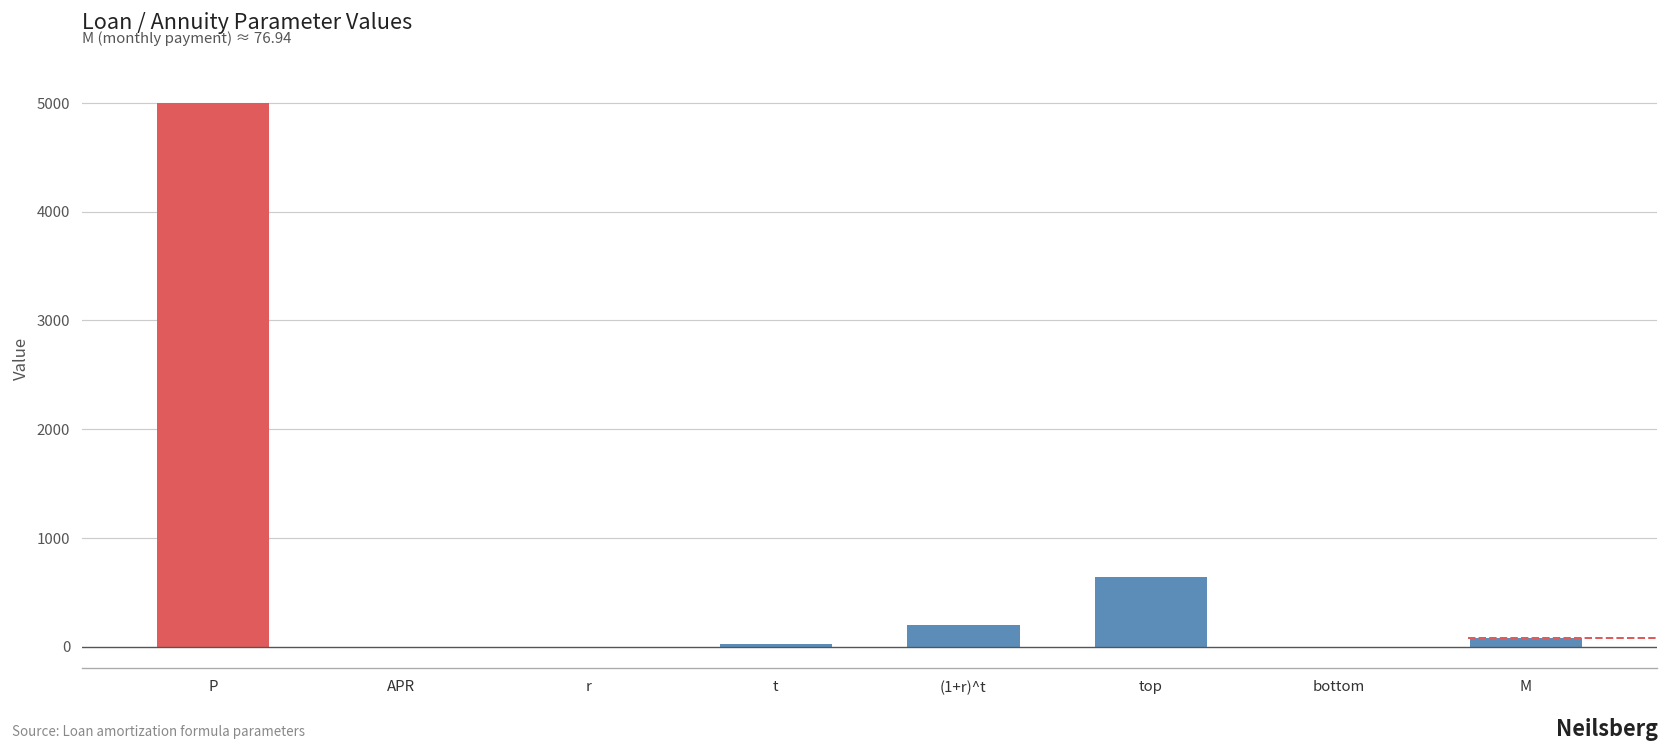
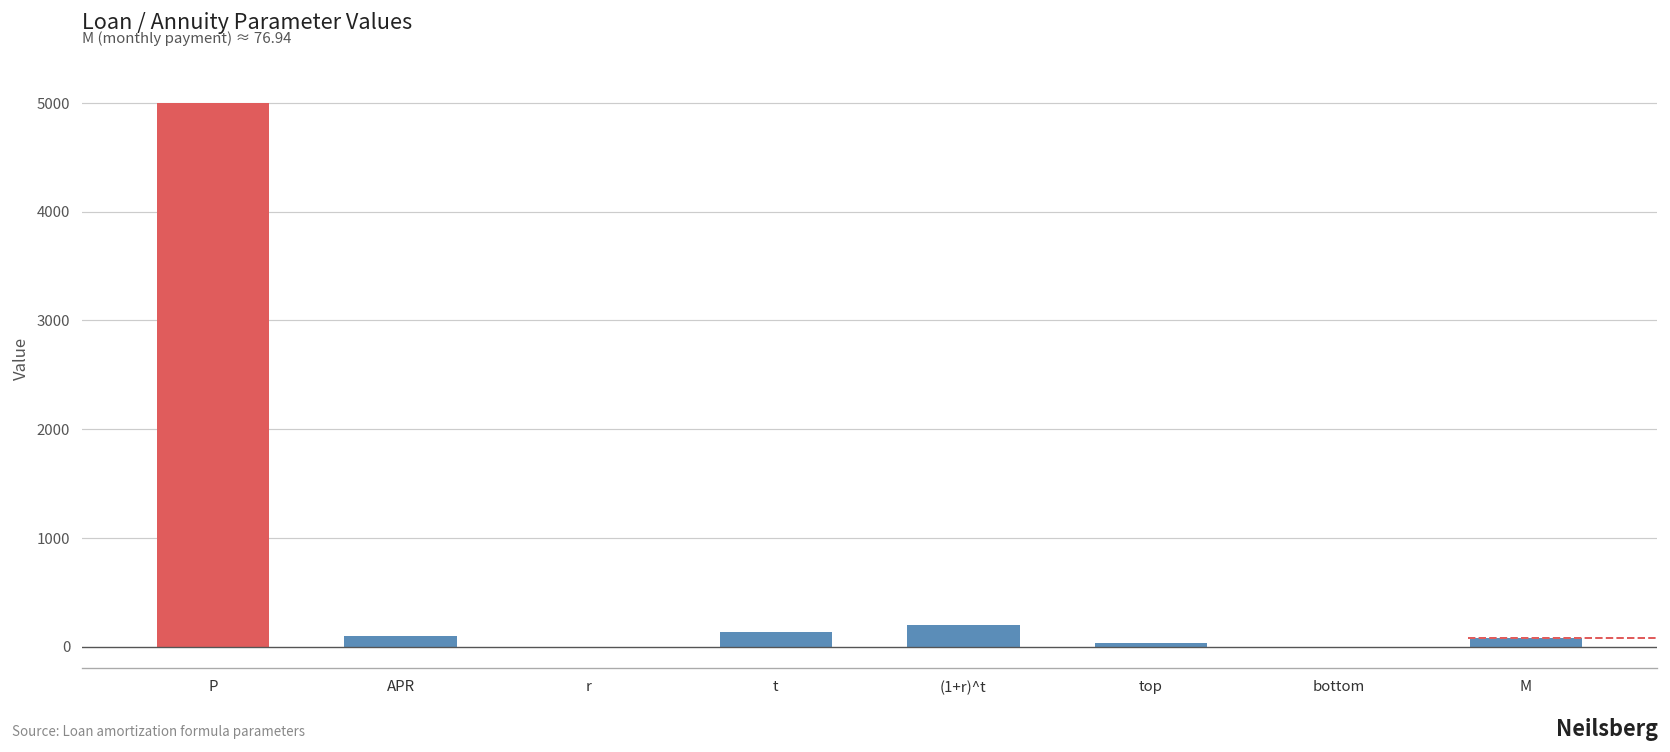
  {
    "P": 5000,
-   "APR": 0,
-   "t": 0,
+   "APR": 100,
+   "t": 100,
    "(1+r)^t": 200,
-   "top": 600,
+   "top": 0,
    "M": 100
  }
